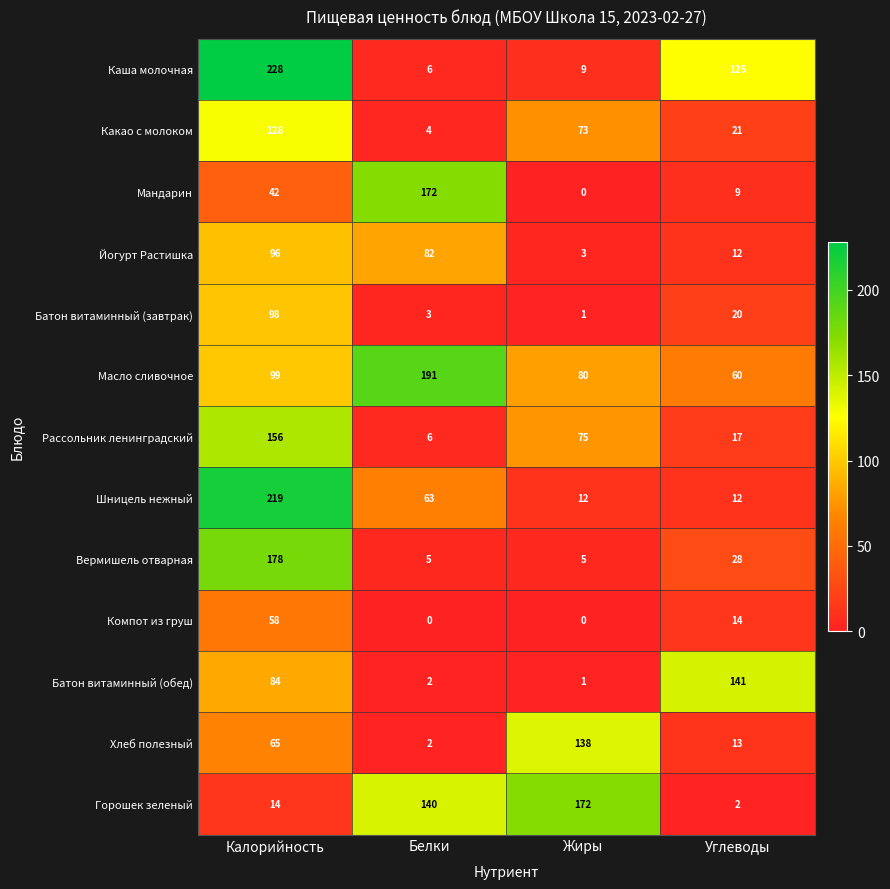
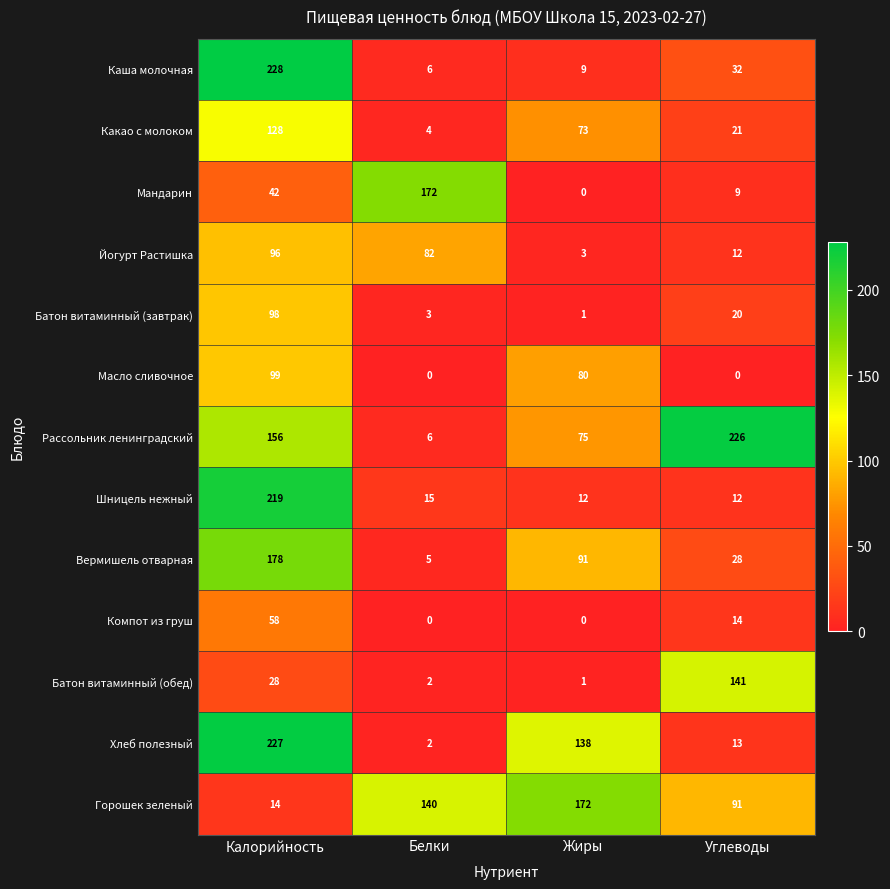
  {
    "Каша молочная": {
      "Калорийность": 228,
      "Белки": 6,
      "Жиры": 9,
-     "Углеводы": 125
+     "Углеводы": 32
    },
    "Какао с молоком": {
      "Калорийность": 128,
      "Белки": 4,
      "Жиры": 73,
      "Углеводы": 21
    },
    "Мандарин": {
      "Калорийность": 42,
      "Белки": 172,
      "Жиры": 0,
      "Углеводы": 9
    },
    "Йогурт Растишка": {
      "Калорийность": 96,
      "Белки": 82,
      "Жиры": 3,
      "Углеводы": 12
    },
    "Батон витаминный (завтрак)": {
      "Калорийность": 98,
      "Белки": 3,
      "Жиры": 1,
      "Углеводы": 20
    },
    "Масло сливочное": {
      "Калорийность": 99,
-     "Белки": 191,
+     "Белки": 0,
      "Жиры": 80,
-     "Углеводы": 60
+     "Углеводы": 0
    },
    "Рассольник ленинградский": {
      "Калорийность": 156,
      "Белки": 6,
      "Жиры": 75,
-     "Углеводы": 17
+     "Углеводы": 226
    },
    "Шницель нежный": {
      "Калорийность": 219,
-     "Белки": 63,
+     "Белки": 15,
      "Жиры": 12,
      "Углеводы": 12
    },
    "Вермишель отварная": {
      "Калорийность": 178,
      "Белки": 5,
-     "Жиры": 5,
+     "Жиры": 91,
      "Углеводы": 28
    },
    "Компот из груш": {
      "Калорийность": 58,
      "Белки": 0,
      "Жиры": 0,
      "Углеводы": 14
    },
    "Батон витаминный (обед)": {
-     "Калорийность": 84,
+     "Калорийность": 28,
      "Белки": 2,
      "Жиры": 1,
      "Углеводы": 141
    },
    "Хлеб полезный": {
-     "Калорийность": 65,
+     "Калорийность": 227,
      "Белки": 2,
      "Жиры": 138,
      "Углеводы": 13
    },
    "Горошек зеленый": {
      "Калорийность": 14,
      "Белки": 140,
      "Жиры": 172,
-     "Углеводы": 2
+     "Углеводы": 91
    }
  }
